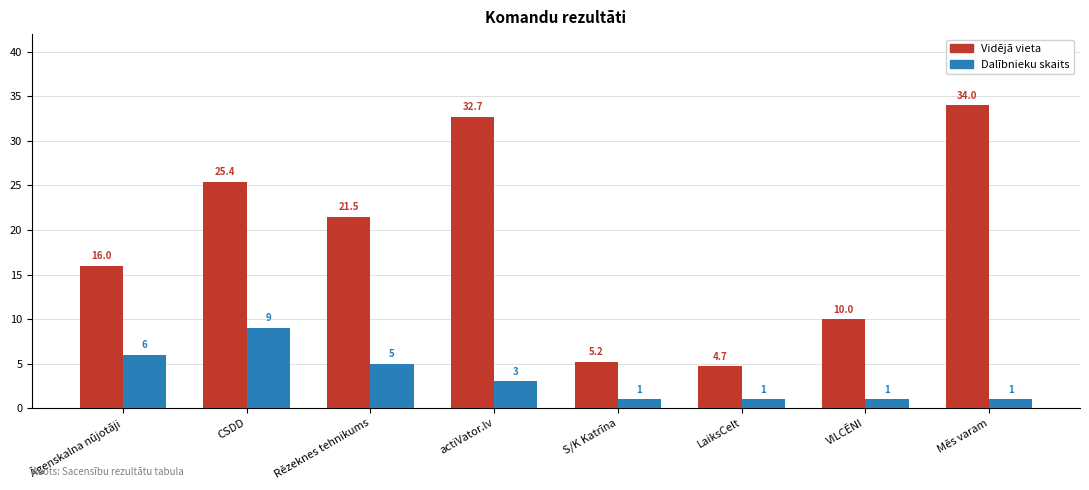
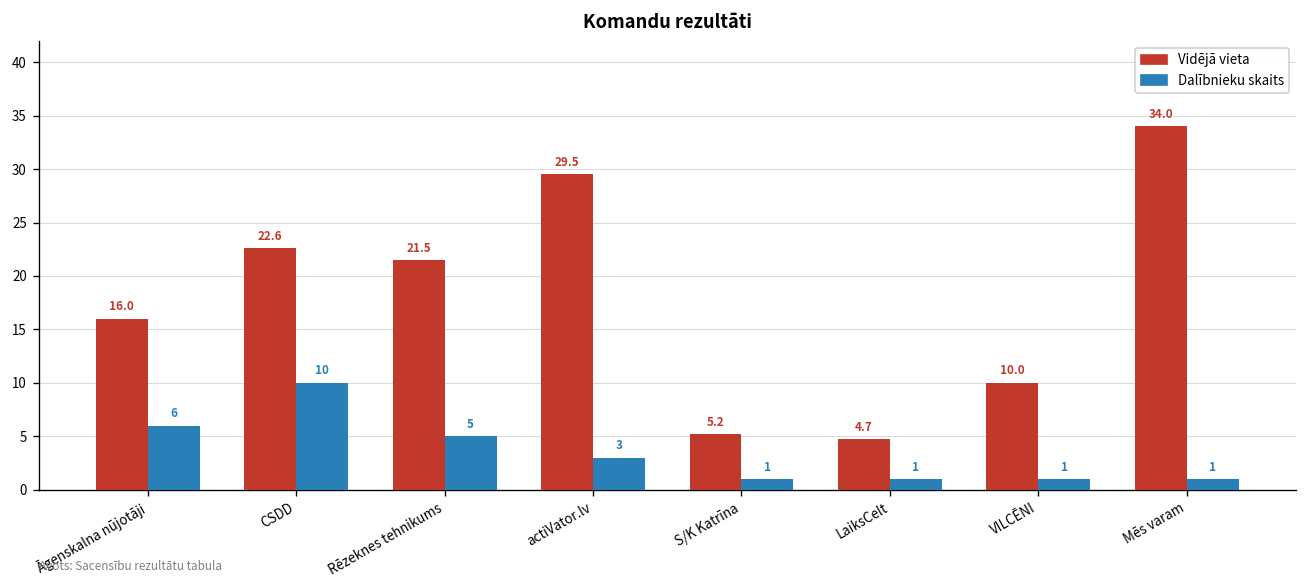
  {
    "Vidējā vieta": {
      "Āgenskalna nūjotāji": 16.0,
-     "CSDD": 25.4,
+     "CSDD": 22.6,
      "Rēzeknes tehnikums": 21.5,
-     "actiVator.lv": 32.7,
+     "actiVator.lv": 29.5,
      "S/K Katrīna": 5.2,
      "LaiksCelt": 4.7,
      "VILCĒNI": 10.0,
      "Mēs varam": 34.0
    },
    "Dalībnieku skaits": {
      "Āgenskalna nūjotāji": 6,
-     "CSDD": 9,
+     "CSDD": 10,
      "Rēzeknes tehnikums": 5,
      "actiVator.lv": 3,
      "S/K Katrīna": 1,
      "LaiksCelt": 1,
      "VILCĒNI": 1,
      "Mēs varam": 1
    }
  }
